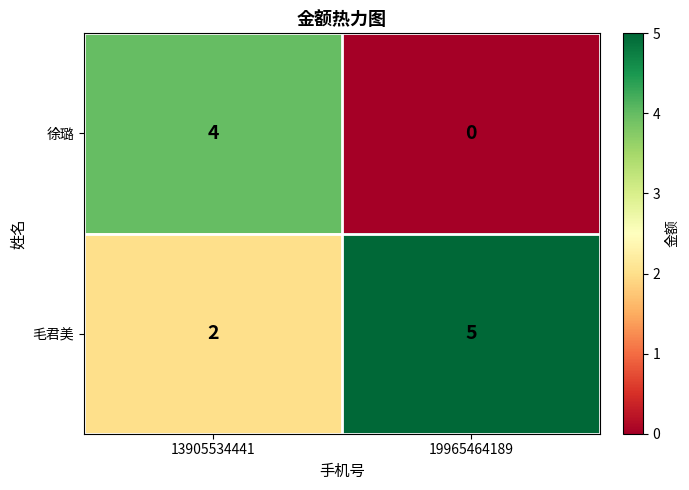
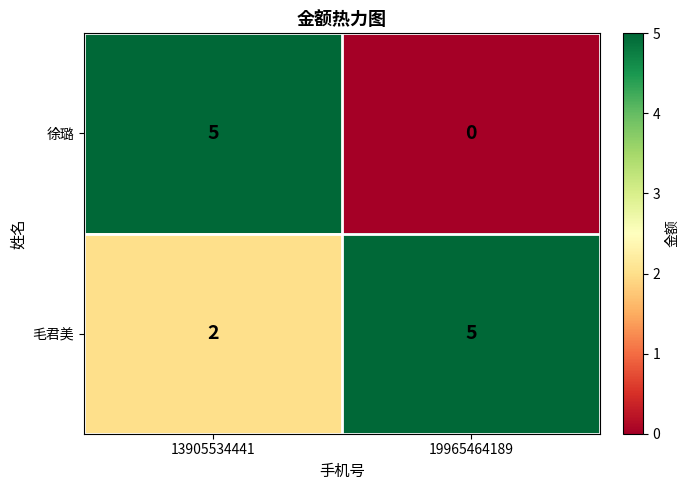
  {
    "徐璐": {
-     "13905534441": 4,
+     "13905534441": 5,
      "19965464189": 0
    },
    "毛君美": {
      "13905534441": 2,
      "19965464189": 5
    }
  }
